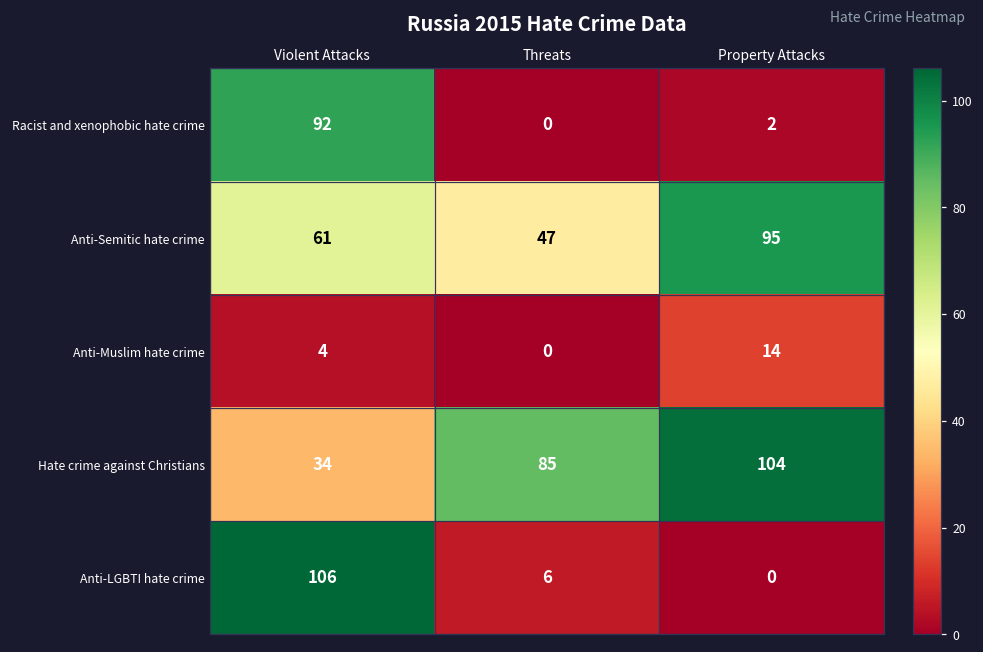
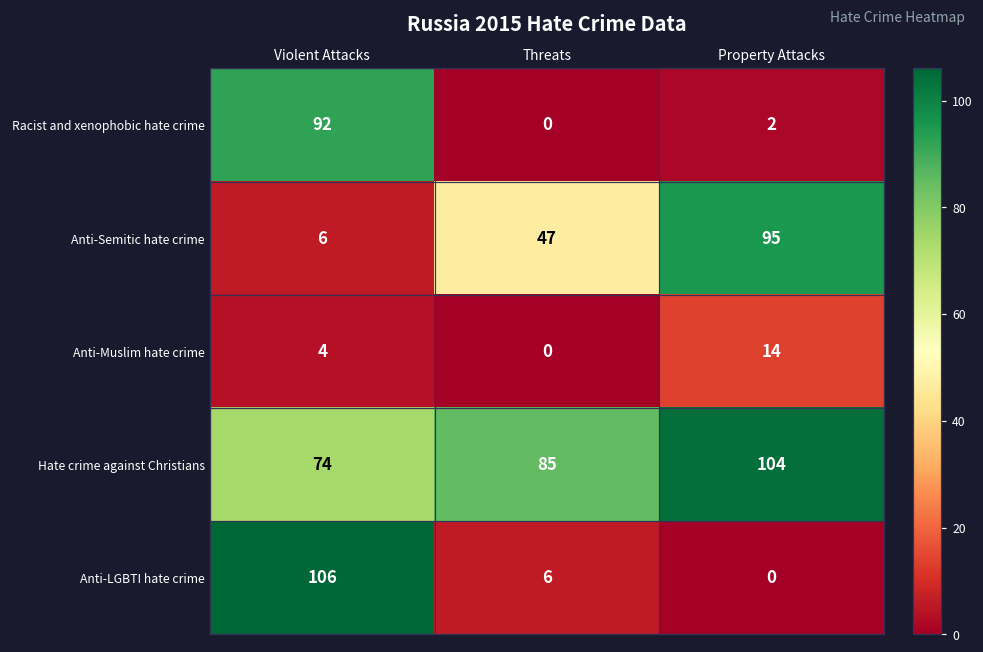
  {
    "Racist and xenophobic hate crime": {
      "Violent Attacks": 92,
      "Threats": 0,
      "Property Attacks": 2
    },
    "Anti-Semitic hate crime": {
-     "Violent Attacks": 61,
+     "Violent Attacks": 6,
      "Threats": 47,
      "Property Attacks": 95
    },
    "Anti-Muslim hate crime": {
      "Violent Attacks": 4,
      "Threats": 0,
      "Property Attacks": 14
    },
    "Hate crime against Christians": {
-     "Violent Attacks": 34,
+     "Violent Attacks": 74,
      "Threats": 85,
      "Property Attacks": 104
    },
    "Anti-LGBTI hate crime": {
      "Violent Attacks": 106,
      "Threats": 6,
      "Property Attacks": 0
    }
  }
